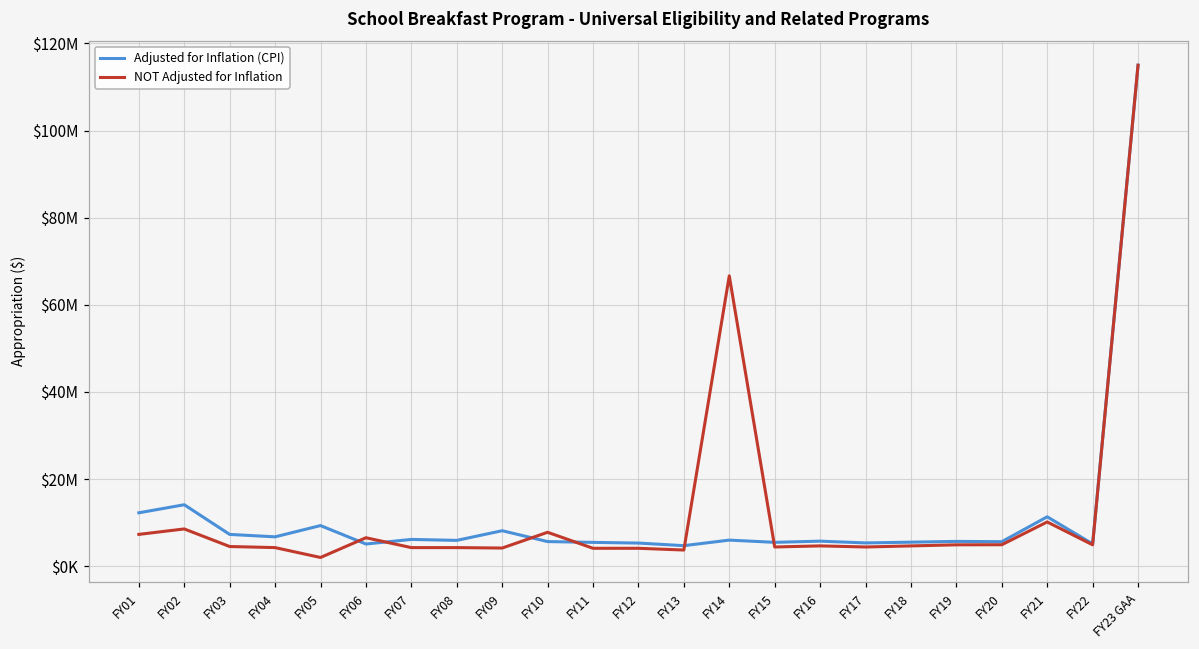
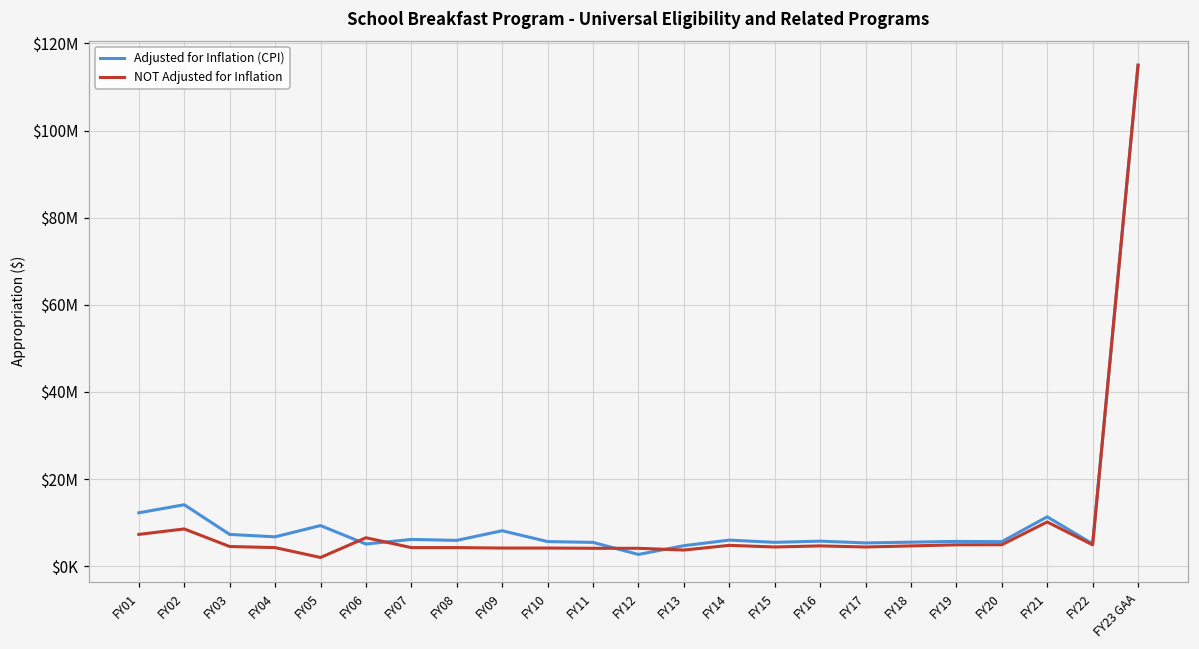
  {
    "Adjusted for Inflation (CPI)": {
      "FY01": "$12000000",
      "FY02": "$14000000",
      "FY03": "$7000000",
      "FY04": "$7000000",
      "FY05": "$9000000",
      "FY06": "$5000000",
      "FY07": "$6000000",
      "FY08": "$6000000",
      "FY09": "$8000000",
      "FY10": "$6000000",
      "FY11": "$5000000",
-     "FY12": "$5000000",
+     "FY12": "$3000000",
      "FY13": "$5000000",
      "FY14": "$6000000",
      "FY15": "$5000000",
      "FY16": "$6000000",
      "FY17": "$5000000",
      "FY18": "$6000000",
      "FY19": "$6000000",
      "FY20": "$6000000",
      "FY21": "$11000000"
    },
    "NOT Adjusted for Inflation": {
      "FY01": "$7000000",
      "FY02": "$9000000",
      "FY03": "$5000000",
      "FY04": "$4000000",
      "FY05": "$2000000",
      "FY06": "$7000000",
      "FY07": "$4000000",
      "FY08": "$4000000",
      "FY09": "$4000000",
-     "FY10": "$8000000",
+     "FY10": "$4000000",
      "FY11": "$4000000",
      "FY12": "$4000000",
      "FY13": "$4000000",
-     "FY14": "$67000000",
+     "FY14": "$5000000",
      "FY15": "$4000000",
      "FY16": "$5000000",
      "FY17": "$4000000",
      "FY18": "$5000000",
      "FY19": "$5000000",
      "FY20": "$5000000",
      "FY21": "$10000000"
    }
  }
